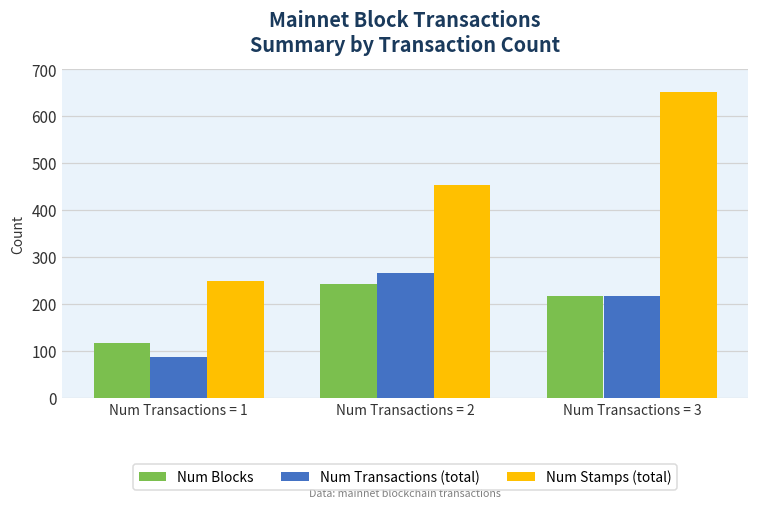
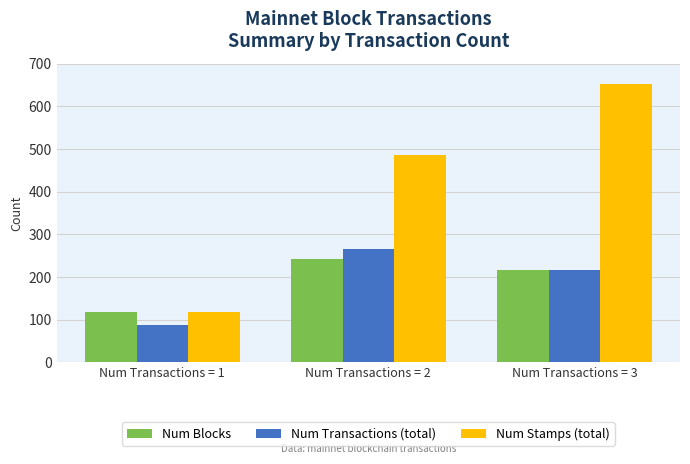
  {
    "Num Blocks": {
      "Num Transactions = 1": 120,
      "Num Transactions = 2": 240,
      "Num Transactions = 3": 220
    },
    "Num Transactions (total)": {
      "Num Transactions = 1": 90,
      "Num Transactions = 2": 270,
      "Num Transactions = 3": 220
    },
    "Num Stamps (total)": {
-     "Num Transactions = 1": 250,
-     "Num Transactions = 2": 450,
+     "Num Transactions = 1": 120,
+     "Num Transactions = 2": 490,
      "Num Transactions = 3": 650
    }
  }
